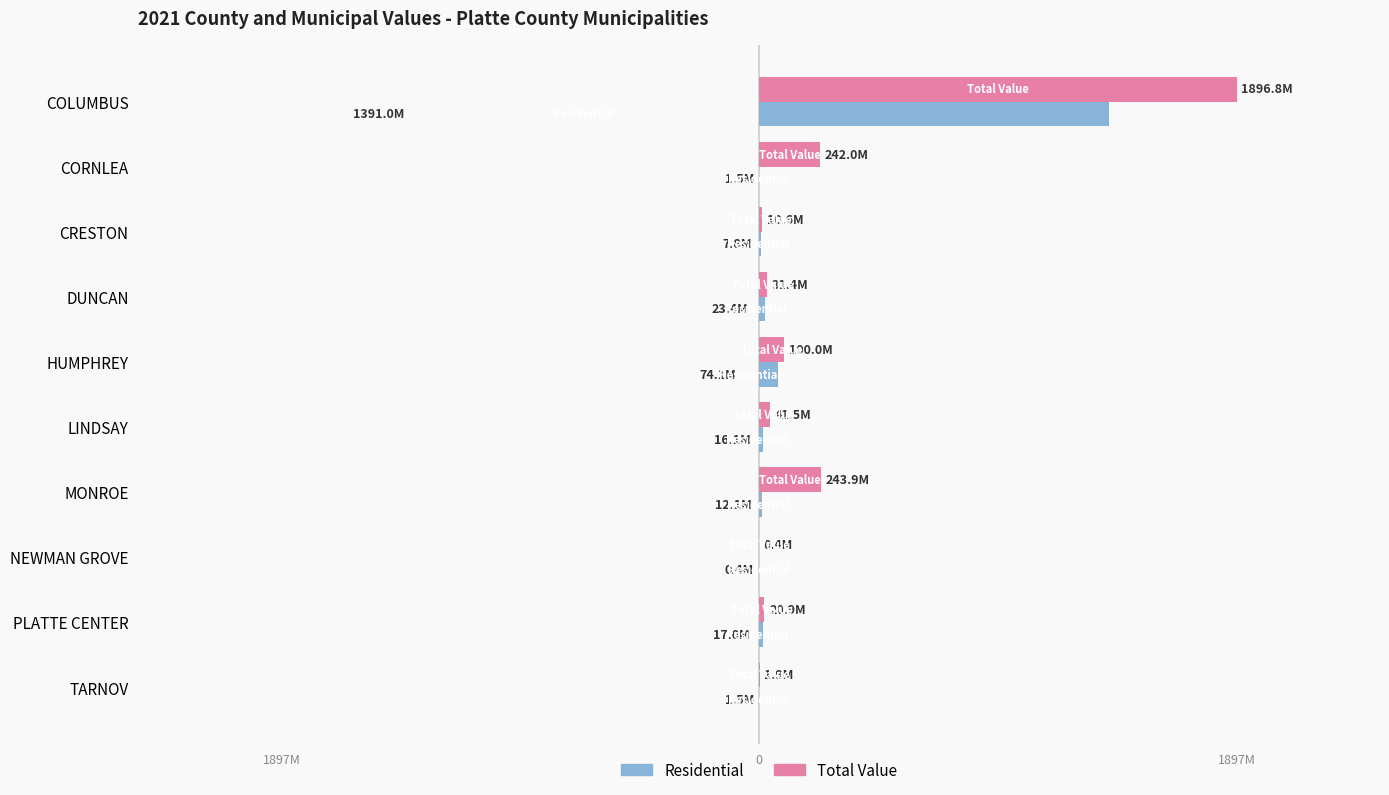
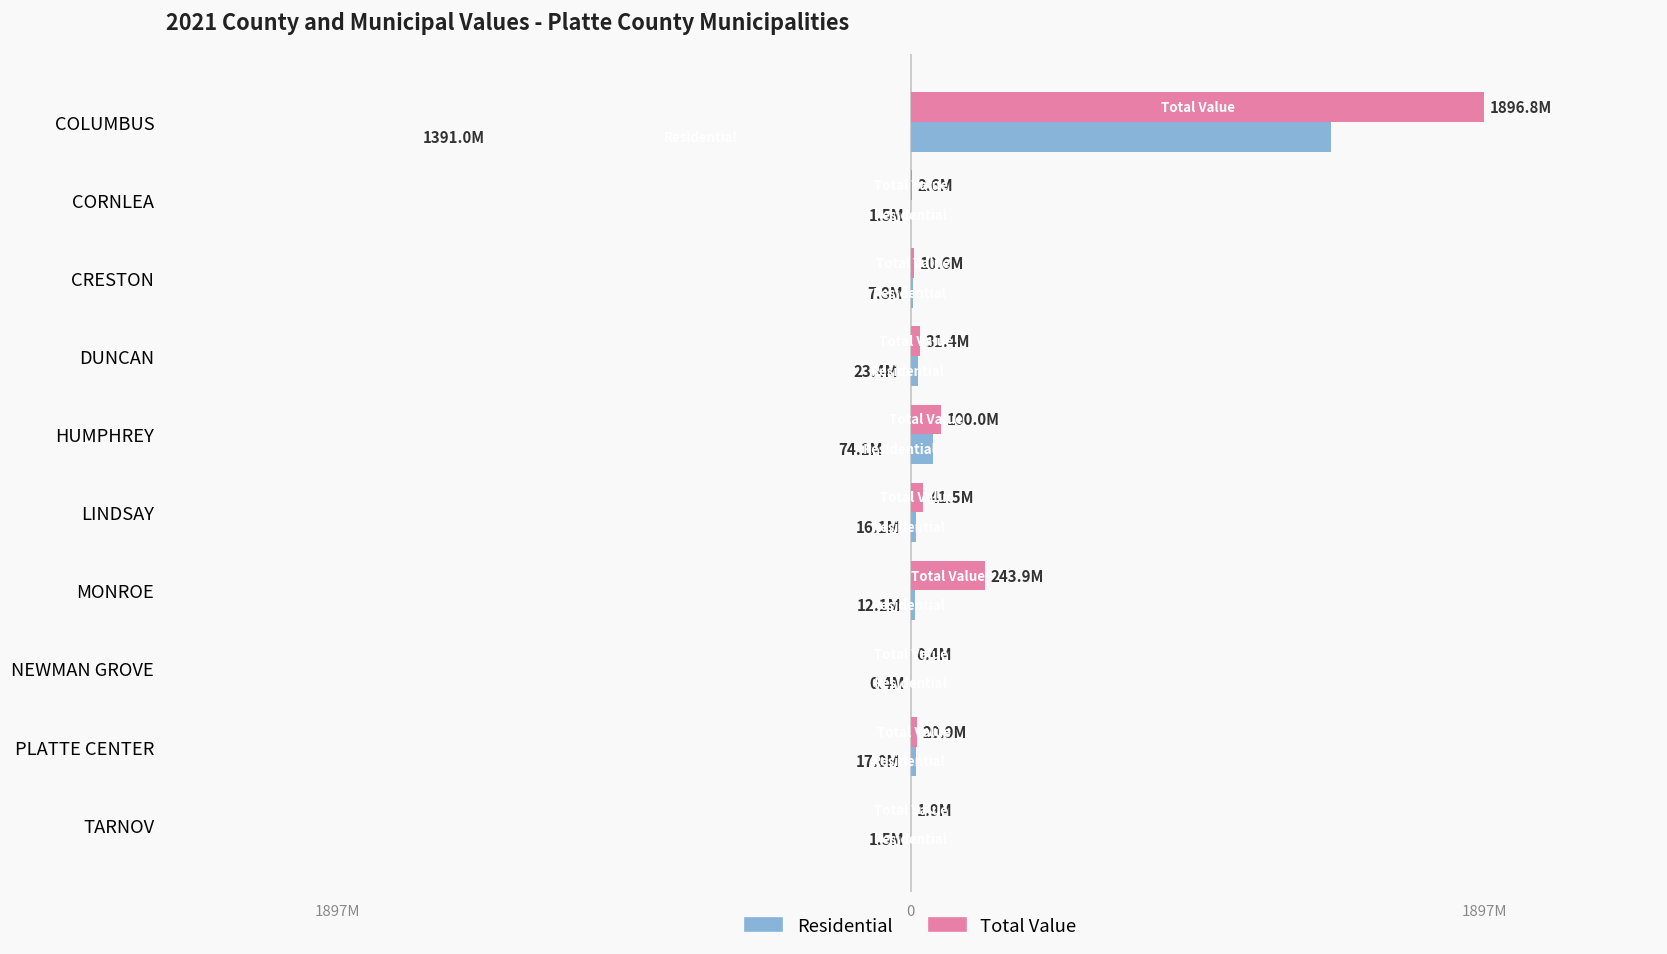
  {
    "Residential": {
      "CORNLEA": "1.5M",
      "CRESTON": "7.8M",
      "DUNCAN": "23.4M",
      "LINDSAY": "16.1M",
      "MONROE": "12.1M",
      "NEWMAN GROVE": "0.4M",
      "PLATTE CENTER": "17.0M",
      "TARNOV": "1.5M"
    },
    "Total Value": {
      "COLUMBUS": "1896.8M",
-     "CORNLEA": "242.0M",
+     "CORNLEA": "2.6M",
      "CRESTON": "10.6M",
      "DUNCAN": "31.4M",
      "HUMPHREY": "100.0M",
      "LINDSAY": "41.5M",
      "MONROE": "243.9M",
      "NEWMAN GROVE": "0.4M",
      "PLATTE CENTER": "20.9M",
      "TARNOV": "1.9M"
    }
  }
